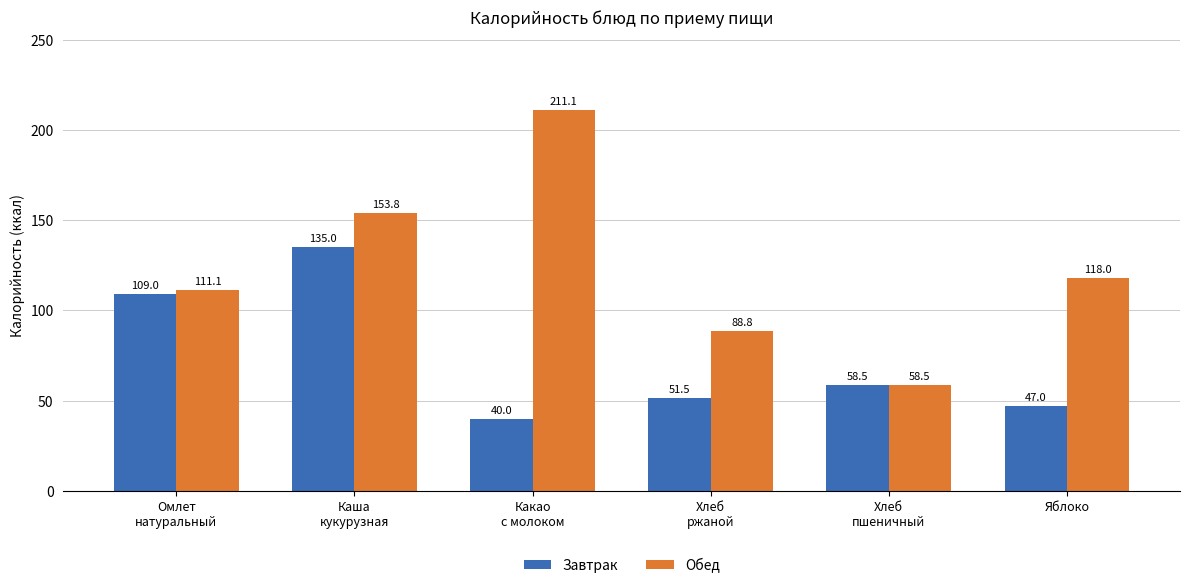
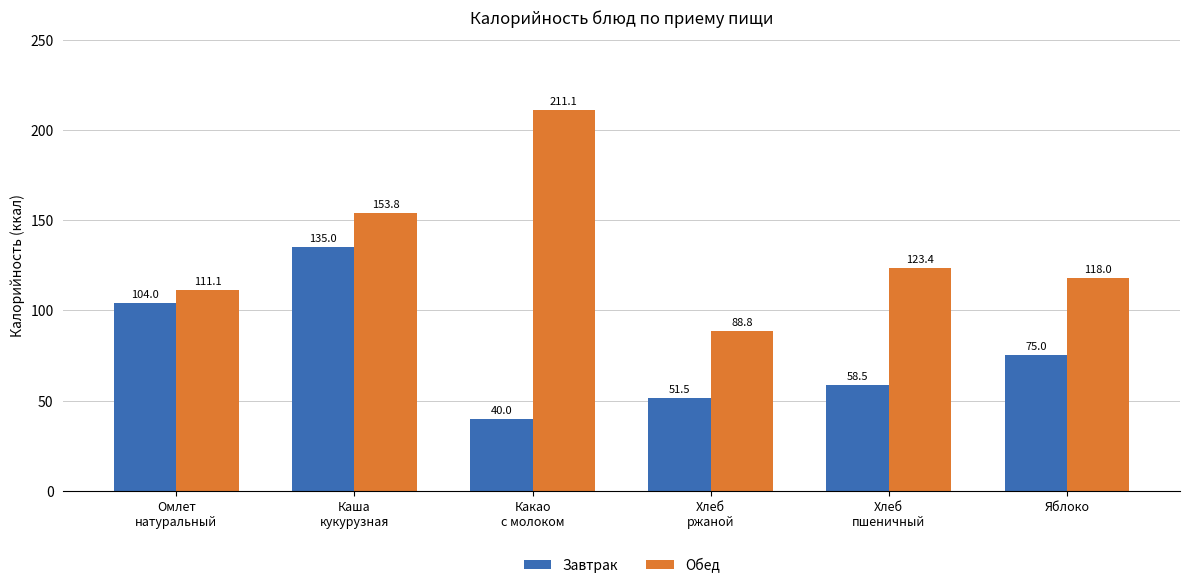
  {
    "Завтрак": {
-     "Омлет натуральный": 109.0,
+     "Омлет натуральный": 104.0,
      "Каша кукурузная": 135.0,
      "Какао с молоком": 40.0,
      "Хлеб ржаной": 51.5,
      "Хлеб пшеничный": 58.5,
-     "Яблоко": 47.0
+     "Яблоко": 75.0
    },
    "Обед": {
      "Омлет натуральный": 111.1,
      "Каша кукурузная": 153.8,
      "Какао с молоком": 211.1,
      "Хлеб ржаной": 88.8,
-     "Хлеб пшеничный": 58.5,
+     "Хлеб пшеничный": 123.4,
      "Яблоко": 118.0
    }
  }
